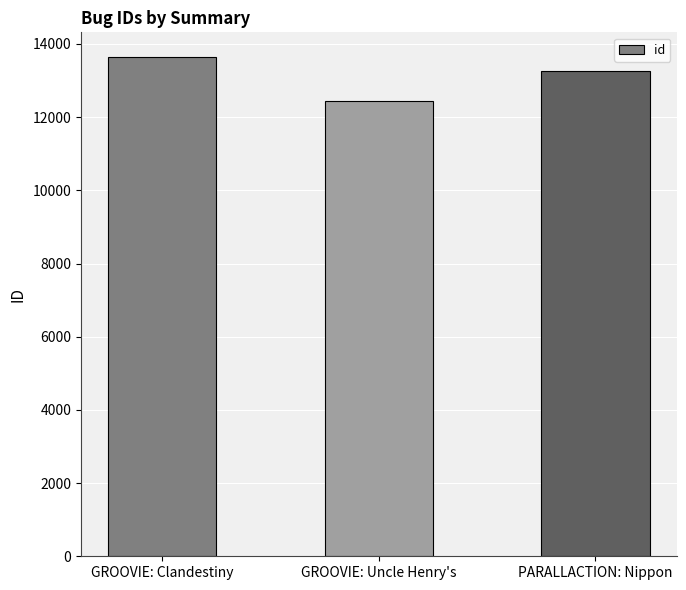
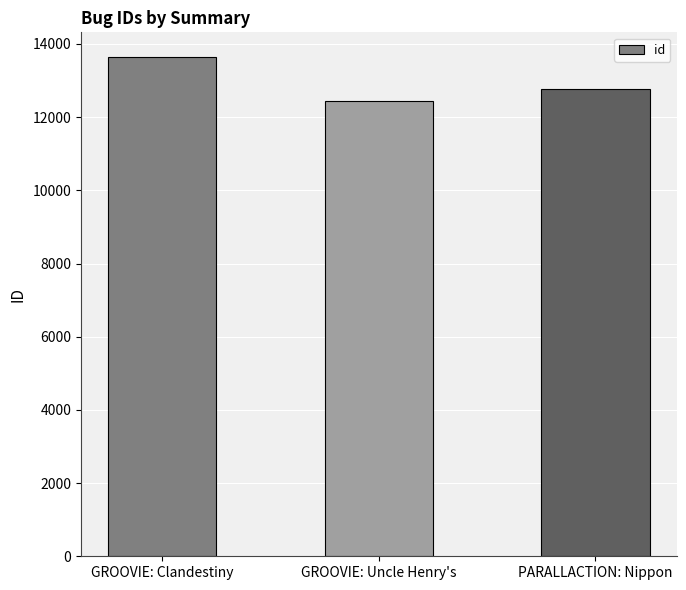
  {
    "GROOVIE: Clandestiny": 13600,
    "GROOVIE: Uncle Henry's": 12400,
-   "PARALLACTION: Nippon": 13300
+   "PARALLACTION: Nippon": 12800
  }
